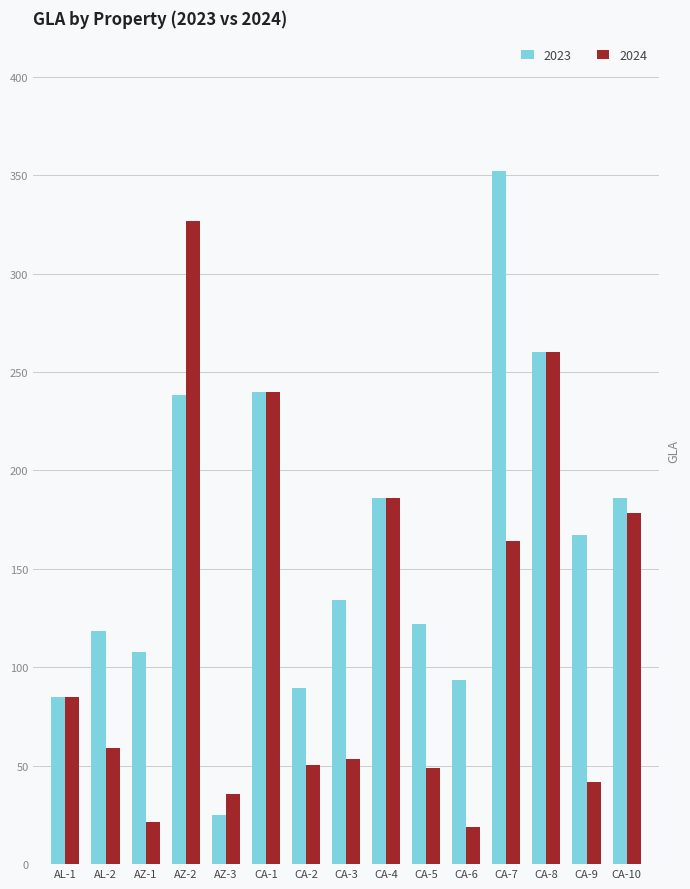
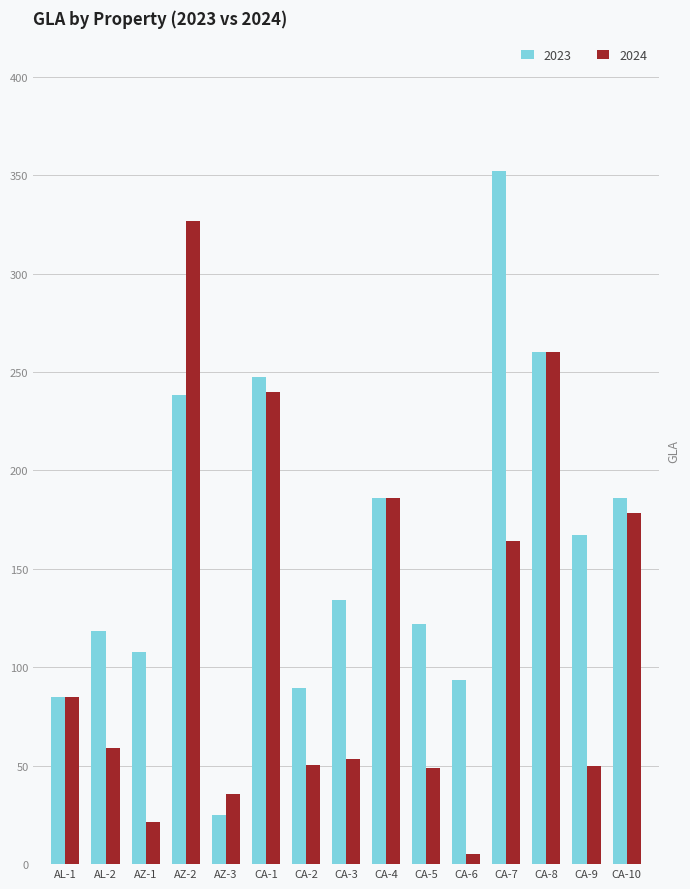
  {
    "2023": {
      "AL-1": 85,
      "AL-2": 118,
      "AZ-1": 108,
      "AZ-2": 238,
      "AZ-3": 25,
-     "CA-1": 240,
+     "CA-1": 248,
      "CA-2": 89,
      "CA-3": 134,
      "CA-4": 186,
      "CA-5": 122,
      "CA-6": 93,
      "CA-7": 352,
      "CA-8": 260,
      "CA-9": 167,
      "CA-10": 186
    },
    "2024": {
      "AL-1": 85,
      "AL-2": 59,
      "AZ-1": 22,
      "AZ-2": 327,
      "AZ-3": 36,
      "CA-1": 240,
      "CA-2": 51,
      "CA-3": 54,
      "CA-4": 186,
      "CA-5": 49,
-     "CA-6": 19,
+     "CA-6": 5,
      "CA-7": 164,
      "CA-8": 260,
-     "CA-9": 42,
+     "CA-9": 50,
      "CA-10": 179
    }
  }
